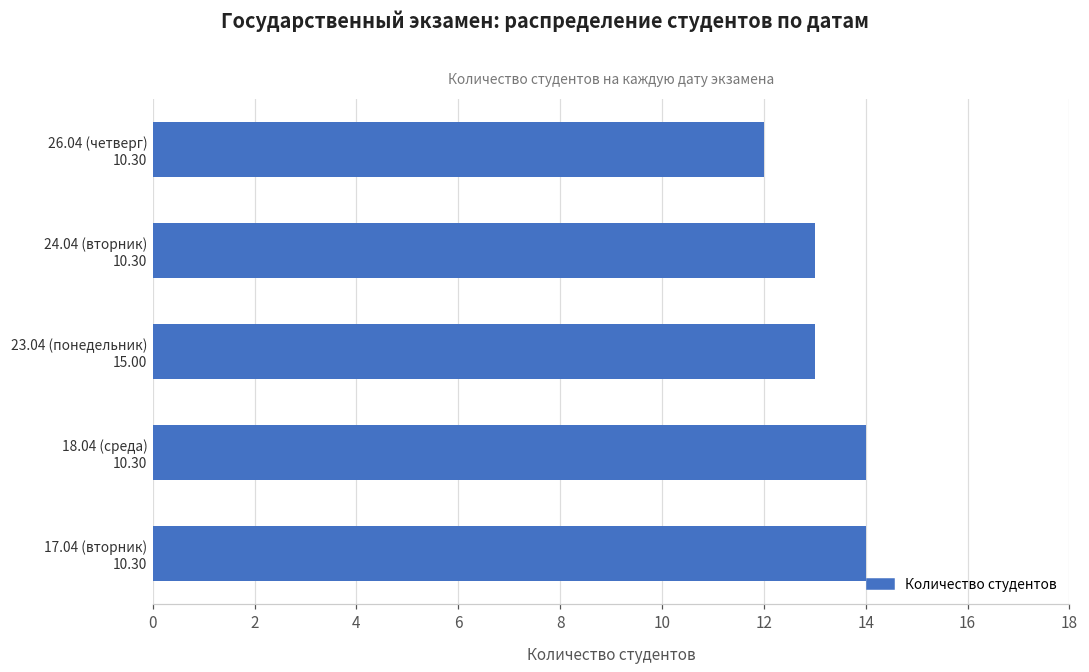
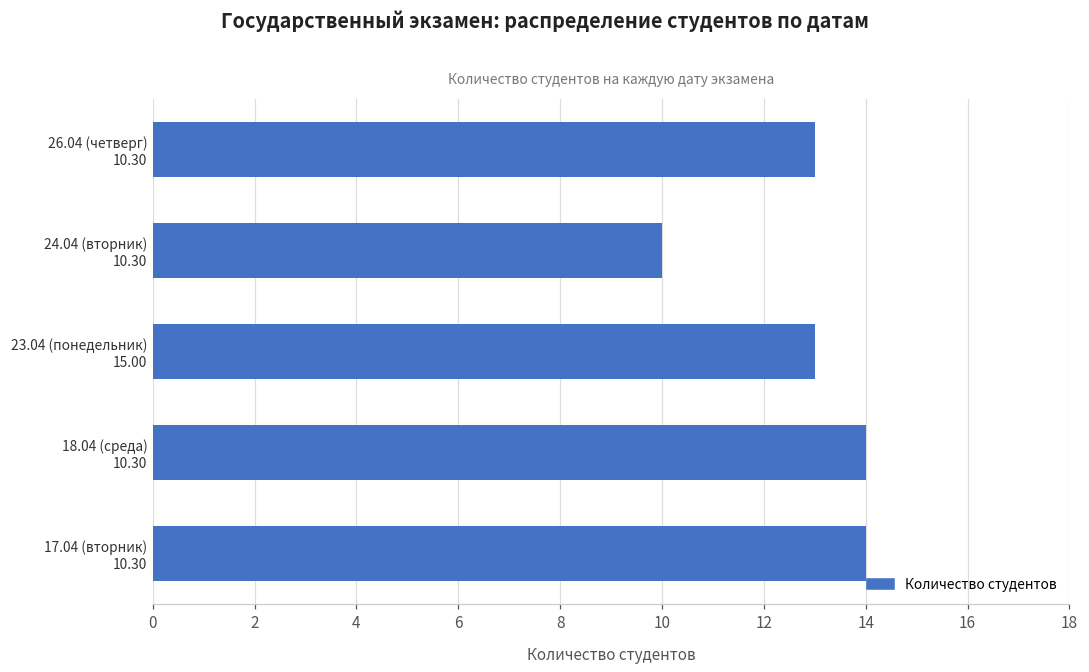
  {
-   "26.04 (четверг) 10.30": 12,
-   "24.04 (вторник) 10.30": 13,
+   "26.04 (четверг) 10.30": 13,
+   "24.04 (вторник) 10.30": 10,
    "23.04 (понедельник) 15.00": 13,
    "18.04 (среда) 10.30": 14,
    "17.04 (вторник) 10.30": 14
  }
